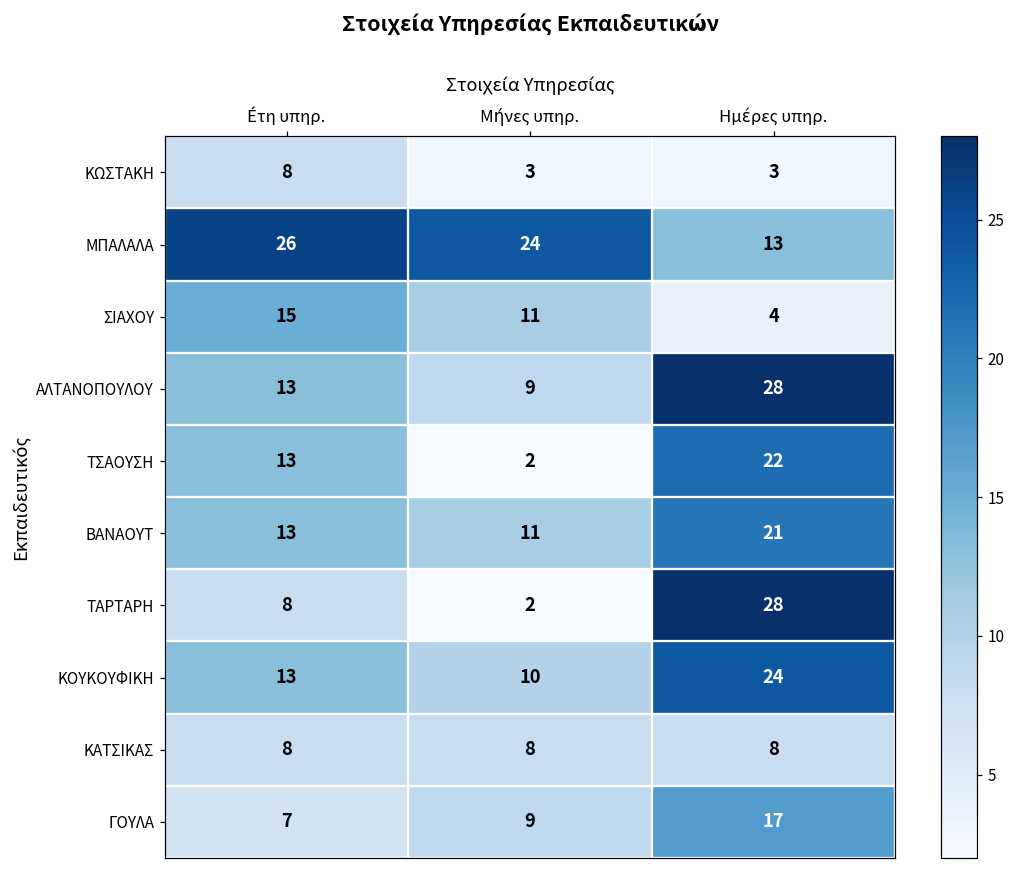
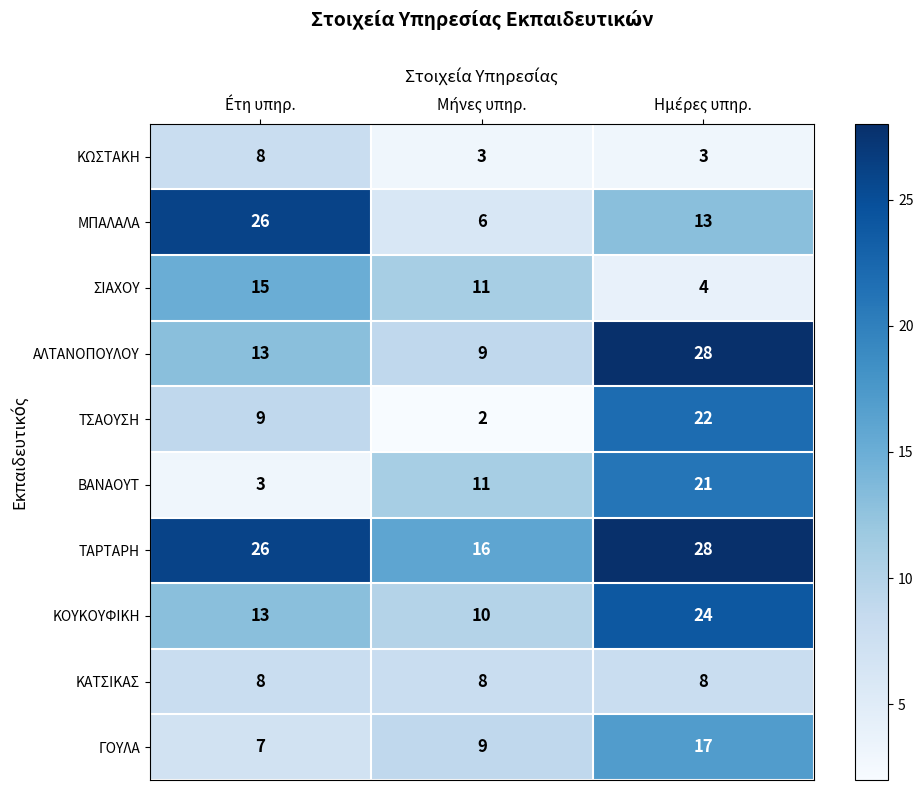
  {
    "ΚΩΣΤΑΚΗ": {
      "Éτη υπηρ.": 8,
      "Μήνες υπηρ.": 3,
      "Ημέρες υπηρ.": 3
    },
    "ΜΠΑΛΑΛΑ": {
      "Éτη υπηρ.": 26,
-     "Μήνες υπηρ.": 24,
+     "Μήνες υπηρ.": 6,
      "Ημέρες υπηρ.": 13
    },
    "ΣΙΑΧΟΥ": {
      "Éτη υπηρ.": 15,
      "Μήνες υπηρ.": 11,
      "Ημέρες υπηρ.": 4
    },
    "ΑΛΤΑΝΟΠΟΥΛΟΥ": {
      "Éτη υπηρ.": 13,
      "Μήνες υπηρ.": 9,
      "Ημέρες υπηρ.": 28
    },
    "ΤΣΑΟΥΣΗ": {
-     "Éτη υπηρ.": 13,
+     "Éτη υπηρ.": 9,
      "Μήνες υπηρ.": 2,
      "Ημέρες υπηρ.": 22
    },
    "ΒΑΝΑΟΥΤ": {
-     "Éτη υπηρ.": 13,
+     "Éτη υπηρ.": 3,
      "Μήνες υπηρ.": 11,
      "Ημέρες υπηρ.": 21
    },
    "ΤΑΡΤΑΡΗ": {
-     "Éτη υπηρ.": 8,
-     "Μήνες υπηρ.": 2,
+     "Éτη υπηρ.": 26,
+     "Μήνες υπηρ.": 16,
      "Ημέρες υπηρ.": 28
    },
    "ΚΟΥΚΟΥΦΙΚΗ": {
      "Éτη υπηρ.": 13,
      "Μήνες υπηρ.": 10,
      "Ημέρες υπηρ.": 24
    },
    "ΚΑΤΣΙΚΑΣ": {
      "Éτη υπηρ.": 8,
      "Μήνες υπηρ.": 8,
      "Ημέρες υπηρ.": 8
    },
    "ΓΟΥΛΑ": {
      "Éτη υπηρ.": 7,
      "Μήνες υπηρ.": 9,
      "Ημέρες υπηρ.": 17
    }
  }
